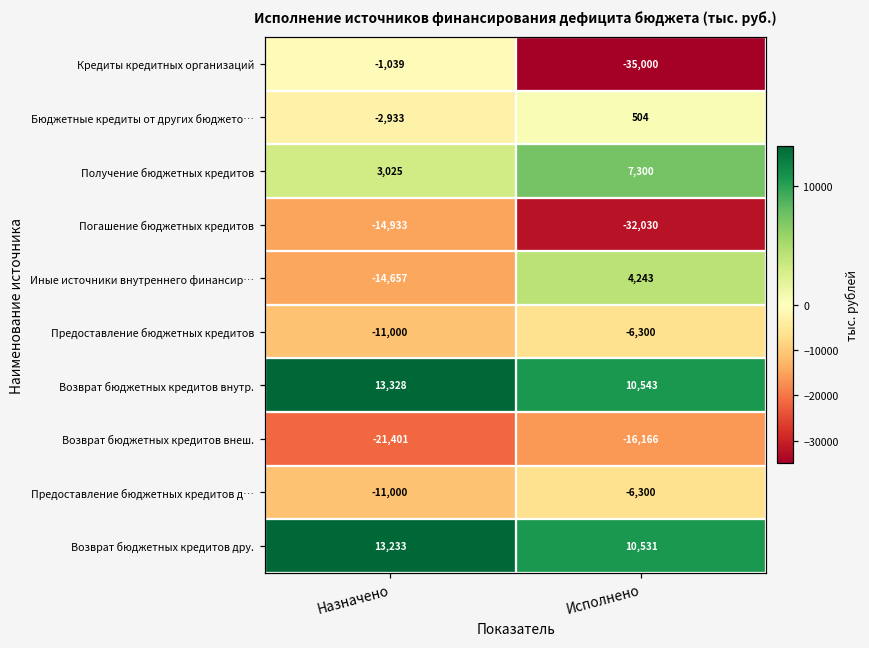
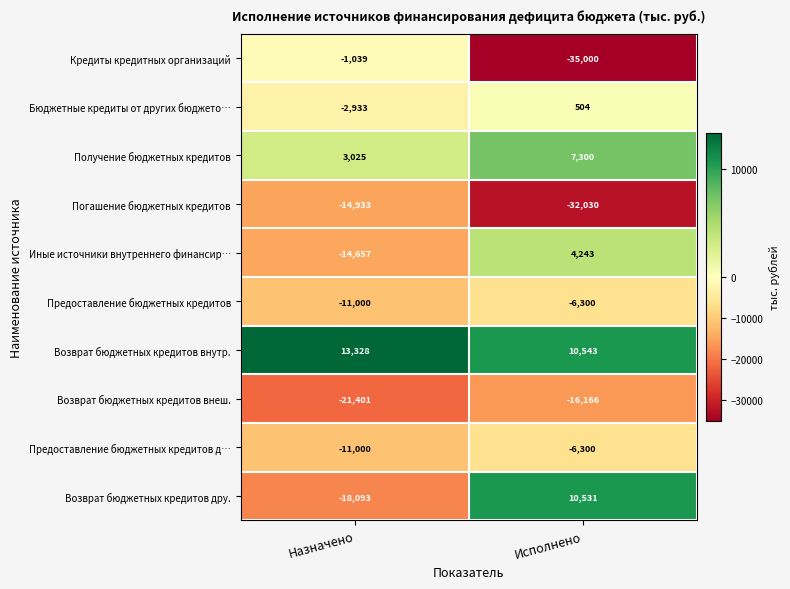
  {
    "Кредиты кредитных организаций": {
      "Назначено": "-1,039",
      "Исполнено": "-35,000"
    },
    "Бюджетные кредиты от других бюджето…": {
      "Назначено": "-2,933",
      "Исполнено": "504"
    },
    "Получение бюджетных кредитов": {
      "Назначено": "3,025",
      "Исполнено": "7,300"
    },
    "Погашение бюджетных кредитов": {
      "Назначено": "-14,933",
      "Исполнено": "-32,030"
    },
    "Иные источники внутреннего финансир…": {
      "Назначено": "-14,657",
      "Исполнено": "4,243"
    },
    "Предоставление бюджетных кредитов": {
      "Назначено": "-11,000",
      "Исполнено": "-6,300"
    },
    "Возврат бюджетных кредитов внутр.": {
      "Назначено": "13,328",
      "Исполнено": "10,543"
    },
    "Возврат бюджетных кредитов внеш.": {
      "Назначено": "-21,401",
      "Исполнено": "-16,166"
    },
    "Предоставление бюджетных кредитов д…": {
      "Назначено": "-11,000",
      "Исполнено": "-6,300"
    },
    "Возврат бюджетных кредитов дру.": {
-     "Назначено": "13,233",
+     "Назначено": "-18,093",
      "Исполнено": "10,531"
    }
  }
